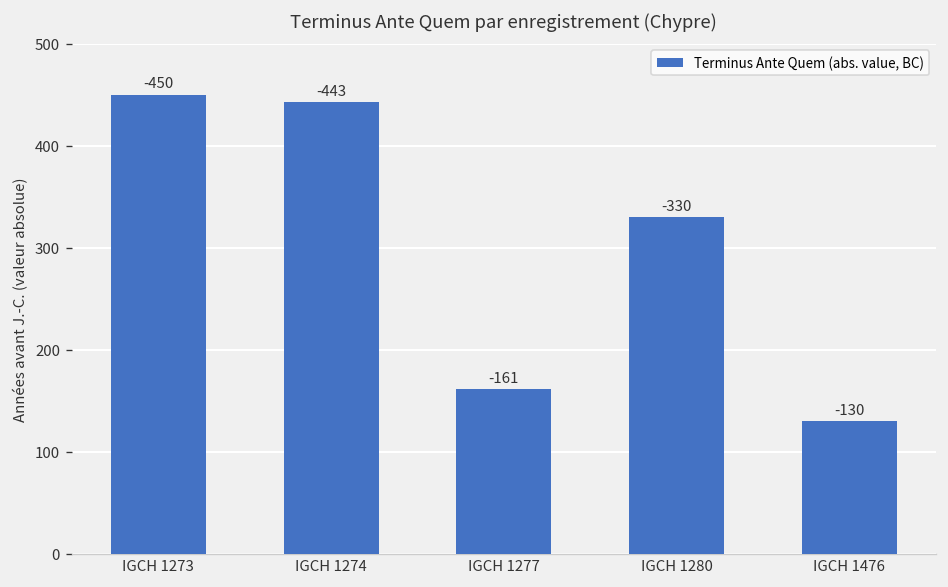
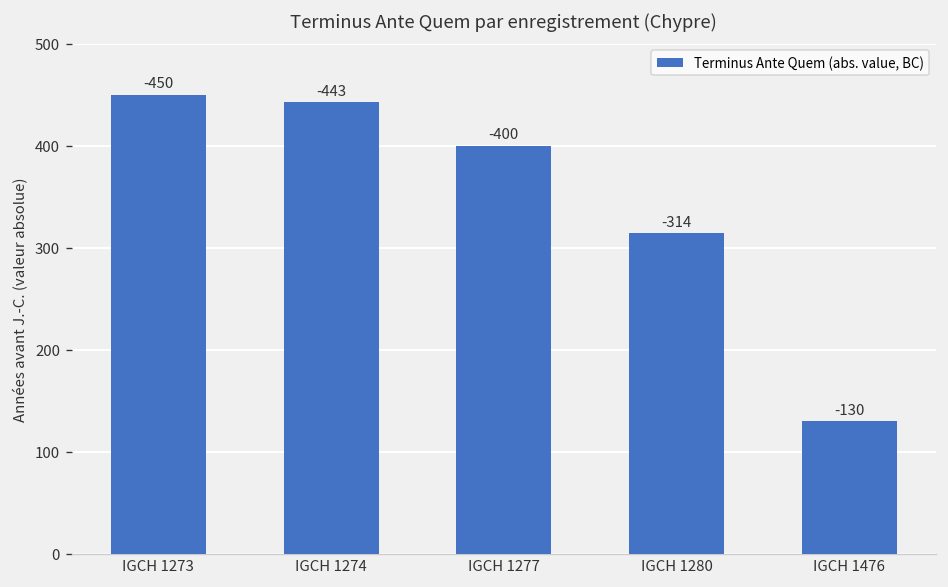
  {
-   "IGCH 1277": -161,
-   "IGCH 1280": -330
+   "IGCH 1277": -400,
+   "IGCH 1280": -314
  }
